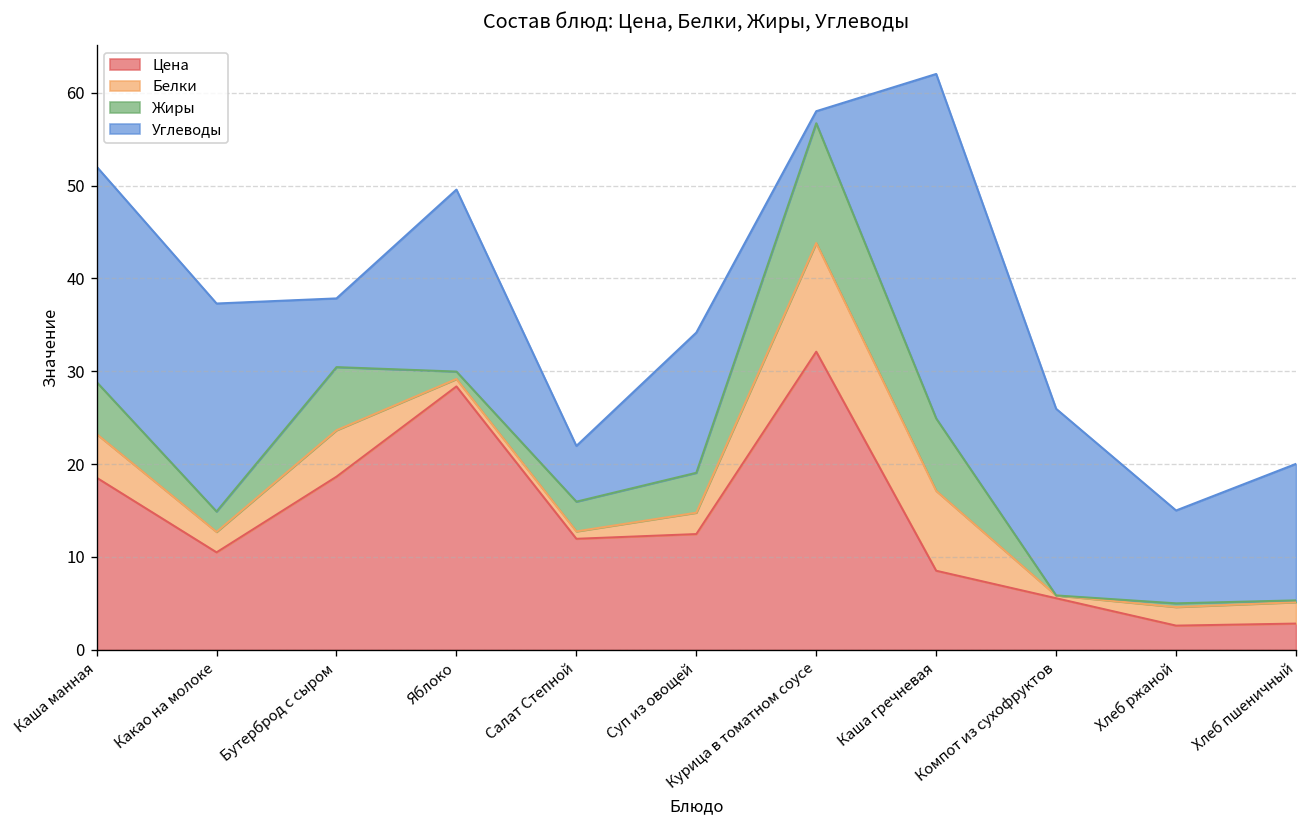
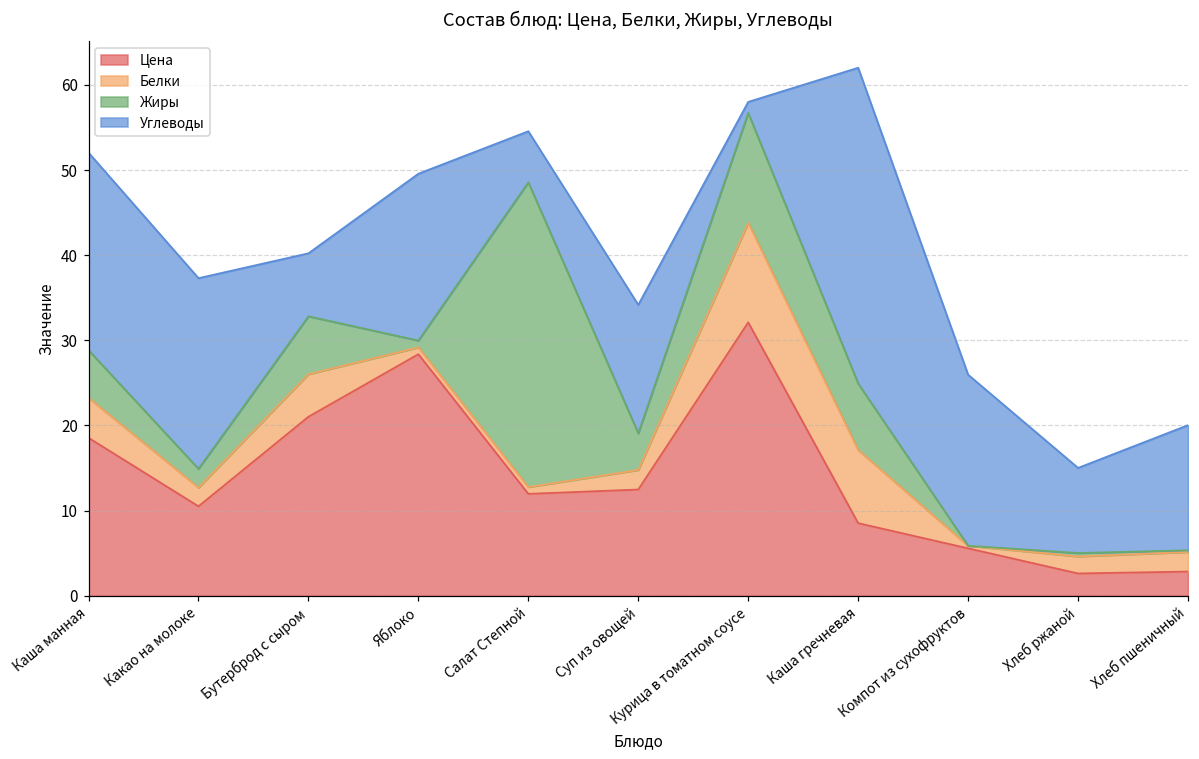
  {
    "Цена": {
      "Каша манная": 19,
      "Какао на молоке": 11,
-     "Бутерброд с сыром": 19,
+     "Бутерброд с сыром": 21,
      "Яблоко": 28,
      "Салат Степной": 12,
      "Суп из овощей": 12,
      "Курица в томатном соусе": 32,
      "Каша гречневая": 9,
      "Хлеб ржаной": 3,
      "Хлеб пшеничный": 3
    },
    "Белки": {
      "Каша манная": 5,
      "Какао на молоке": 2,
      "Бутерброд с сыром": 5,
      "Яблоко": 1,
      "Салат Степной": 1,
      "Суп из овощей": 2,
      "Курица в томатном соусе": 12,
      "Каша гречневая": 9,
      "Хлеб ржаной": 2
    },
    "Жиры": {
      "Каша манная": 6,
      "Какао на молоке": 2,
      "Бутерброд с сыром": 7,
      "Яблоко": 1,
-     "Салат Степной": 3,
+     "Салат Степной": 36,
      "Суп из овощей": 4,
      "Курица в томатном соусе": 13,
      "Каша гречневая": 8,
      "Хлеб ржаной": 0
    },
    "Углеводы": {
      "Каша манная": 23,
      "Какао на молоке": 22,
      "Бутерброд с сыром": 7,
      "Яблоко": 20,
      "Салат Степной": 6,
      "Суп из овощей": 15,
      "Курица в томатном соусе": 1,
      "Каша гречневая": 37,
      "Компот из сухофруктов": 20,
      "Хлеб ржаной": 10,
      "Хлеб пшеничный": 15
    }
  }
